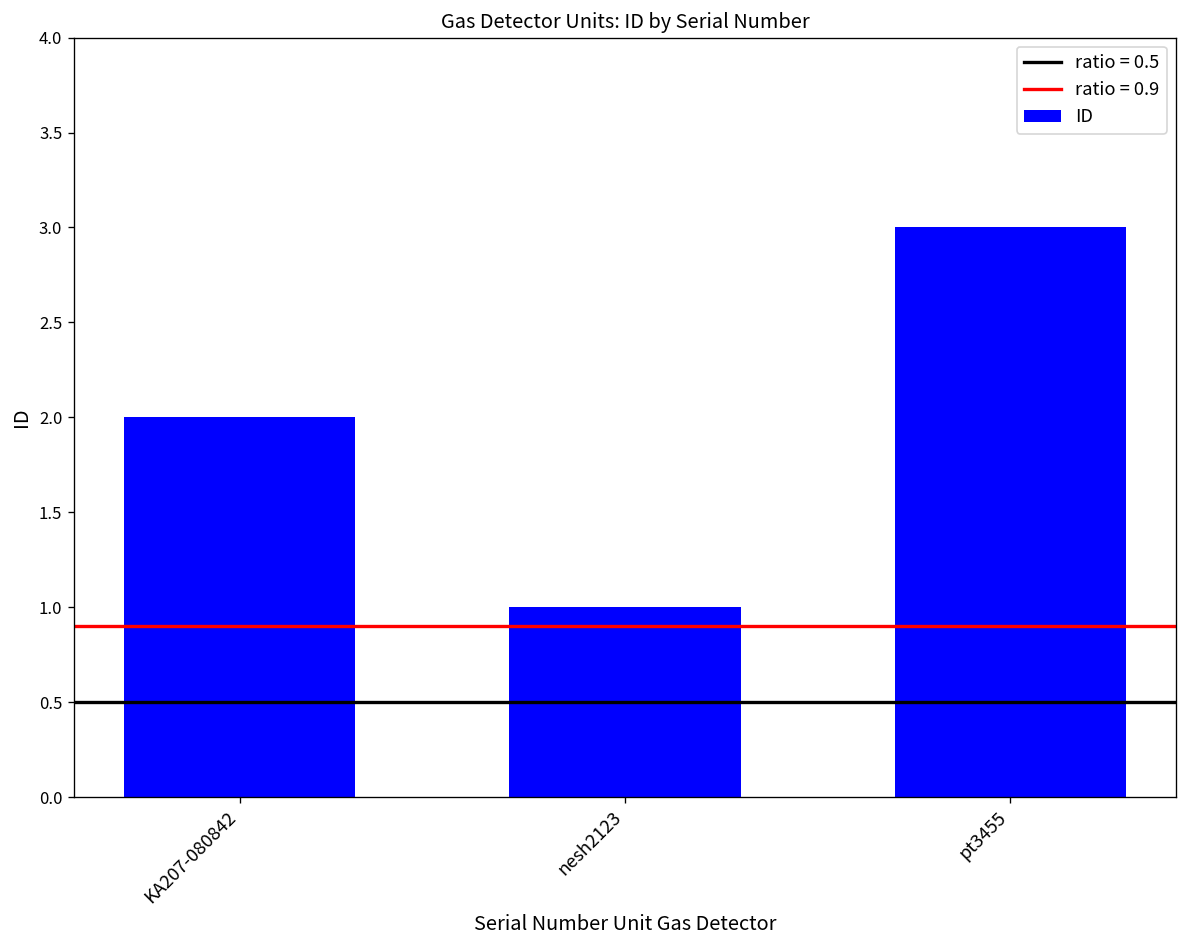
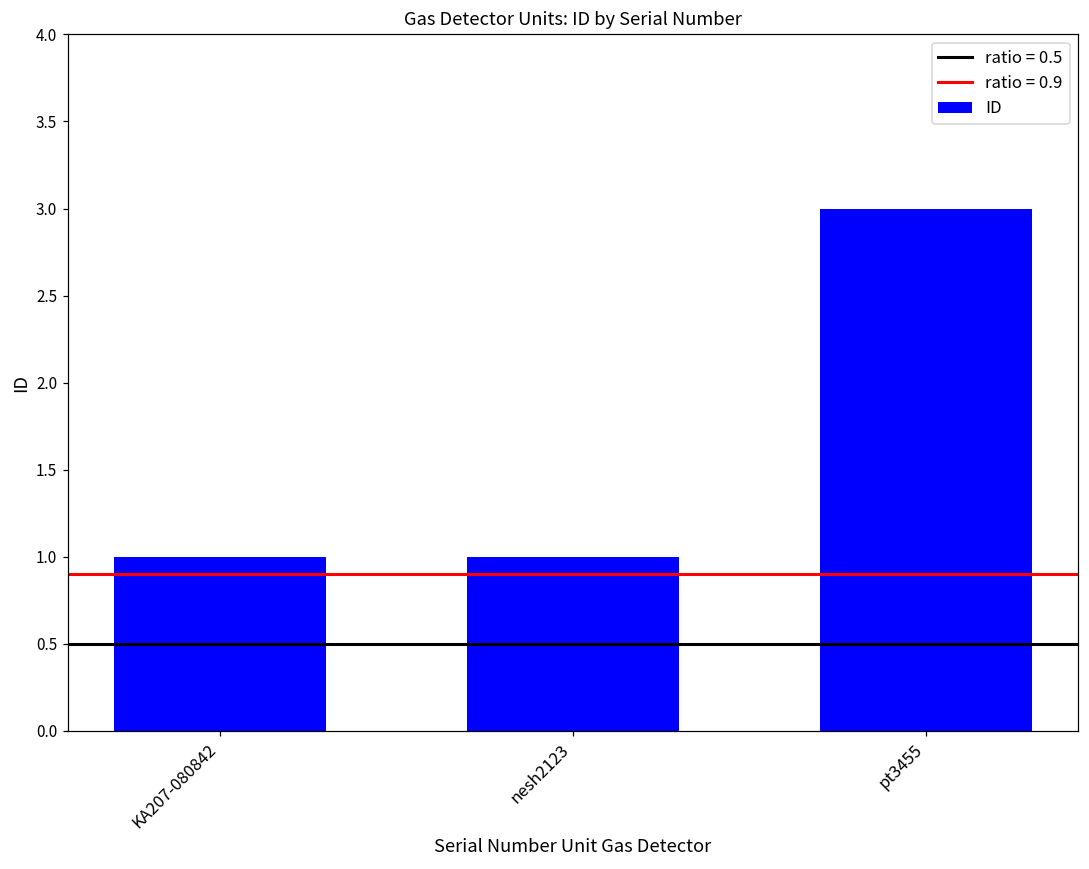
  {
-   "KA207-080842": 2,
+   "KA207-080842": 1,
    "nesh2123": 1,
    "pt3455": 3
  }
